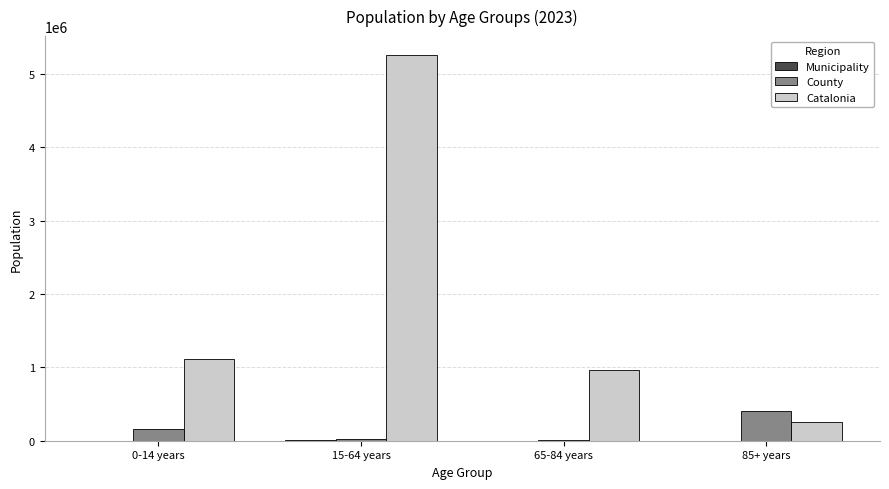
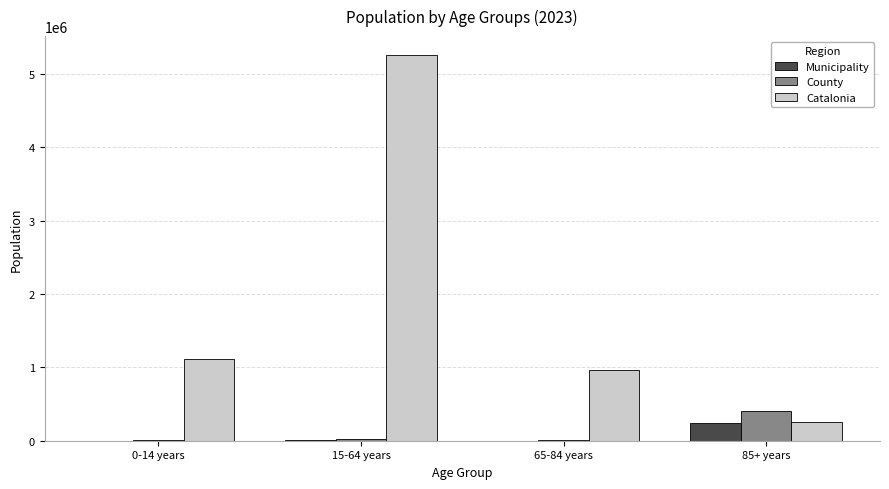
  {
    "Municipality": {
-     "85+ years": 0
+     "85+ years": 200000
    },
    "County": {
-     "0-14 years": 200000,
+     "0-14 years": 0,
      "85+ years": 400000
    },
    "Catalonia": {
      "0-14 years": 1100000,
      "15-64 years": 5300000,
      "65-84 years": 1000000,
      "85+ years": 300000
    }
  }
